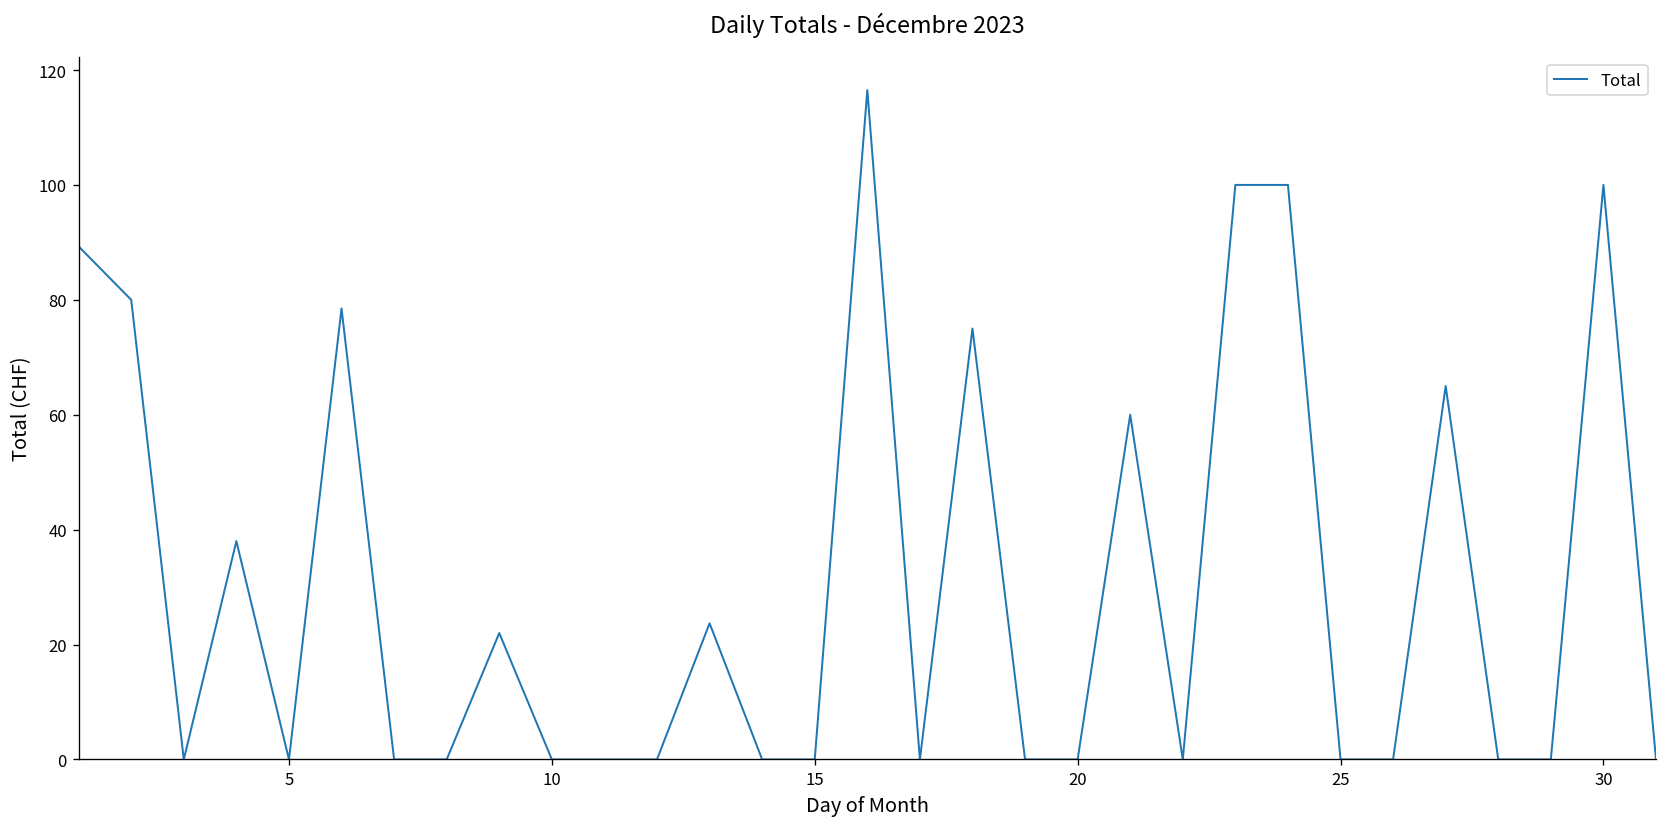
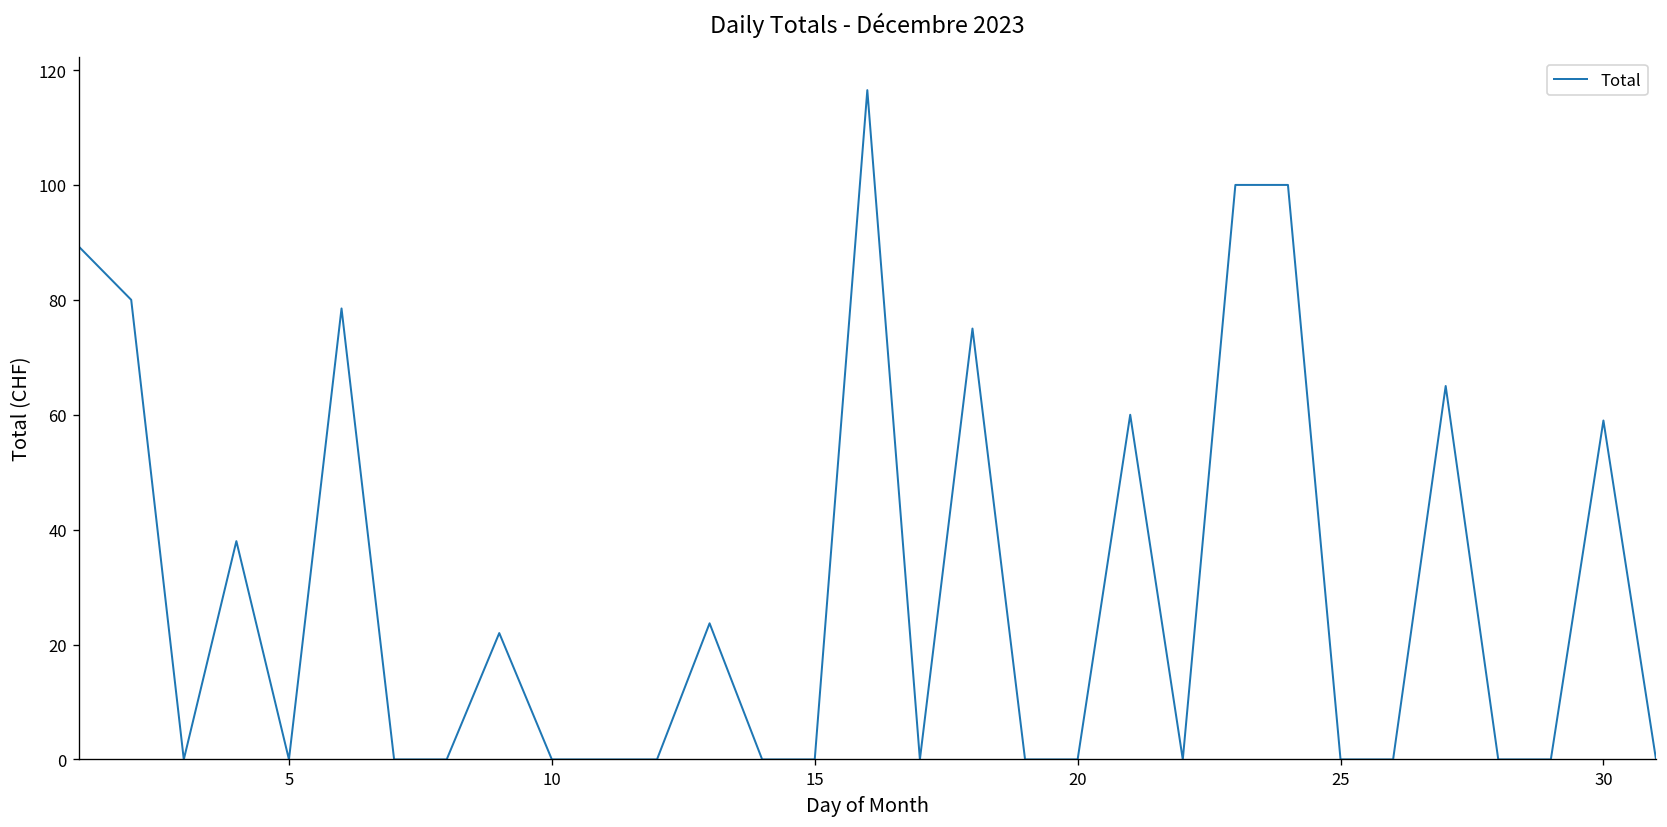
  {
    "5": 0,
    "10": 0,
    "15": 0,
    "20": 0,
    "25": 0,
-   "30": 100
+   "30": 59
  }
